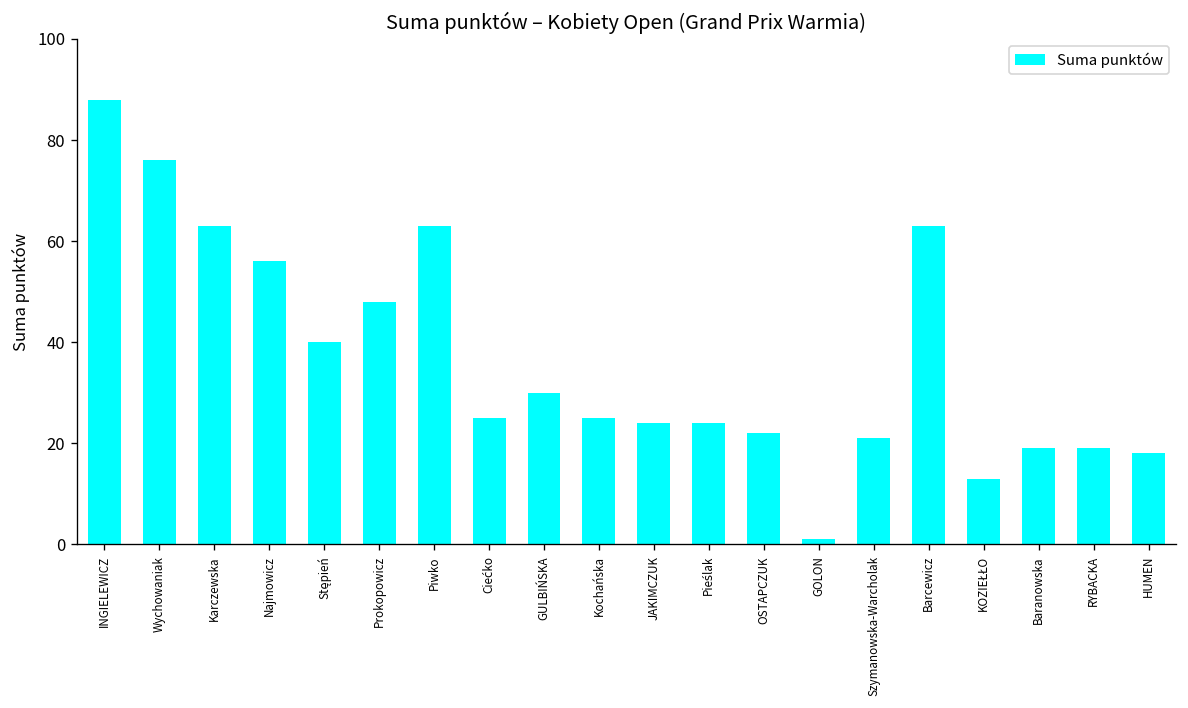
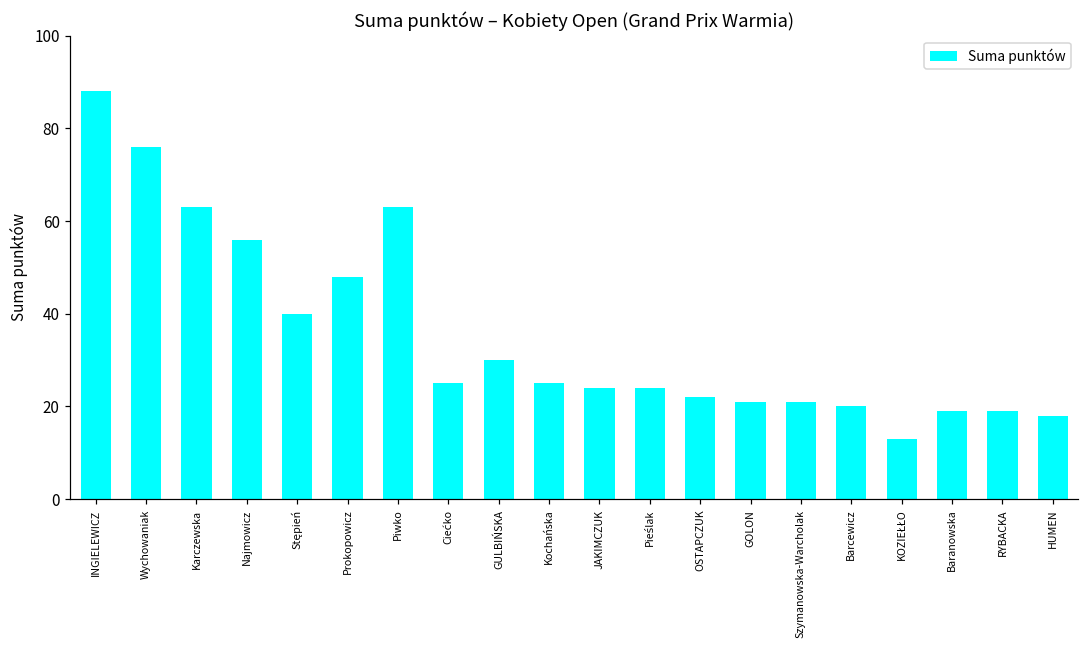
  {
    "INGIELEWICZ": 88,
    "Wychowaniak": 76,
    "Karczewska": 63,
    "Najmowicz": 56,
    "Stępień": 40,
    "Prokopowicz": 48,
    "Piwko": 63,
    "Ciećko": 25,
    "GULBIŃSKA": 30,
    "Kochańska": 25,
    "JAKIMCZUK": 24,
    "Pieślak": 24,
    "OSTAPCZUK": 22,
-   "GOLON": 1,
+   "GOLON": 21,
    "Szymanowska-Warcholak": 21,
-   "Barcewicz": 63,
+   "Barcewicz": 20,
    "KOZIEŁŁO": 13,
    "Baranowska": 19,
    "RYBACKA": 19,
    "HUMEN": 18
  }
